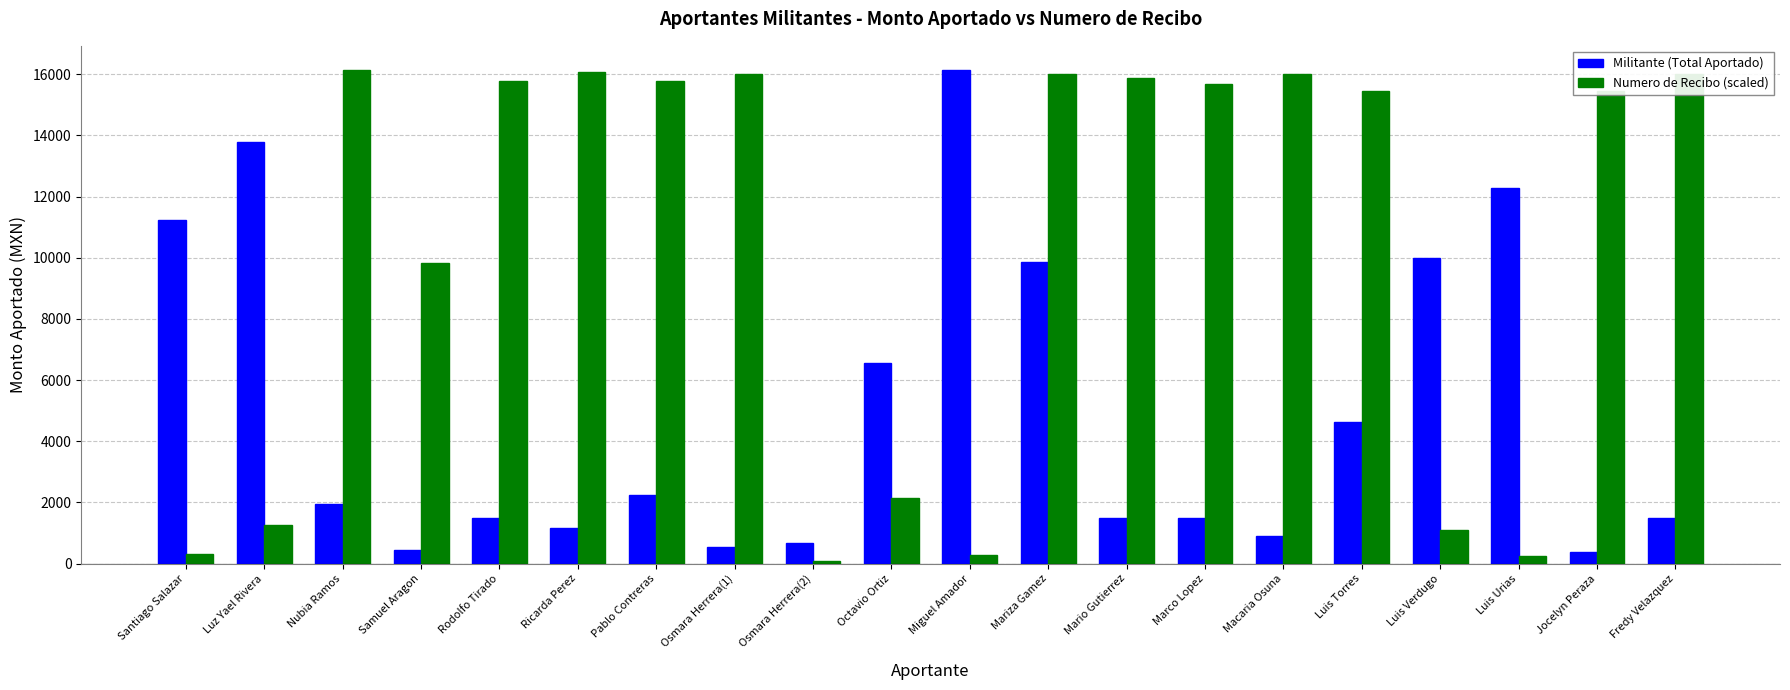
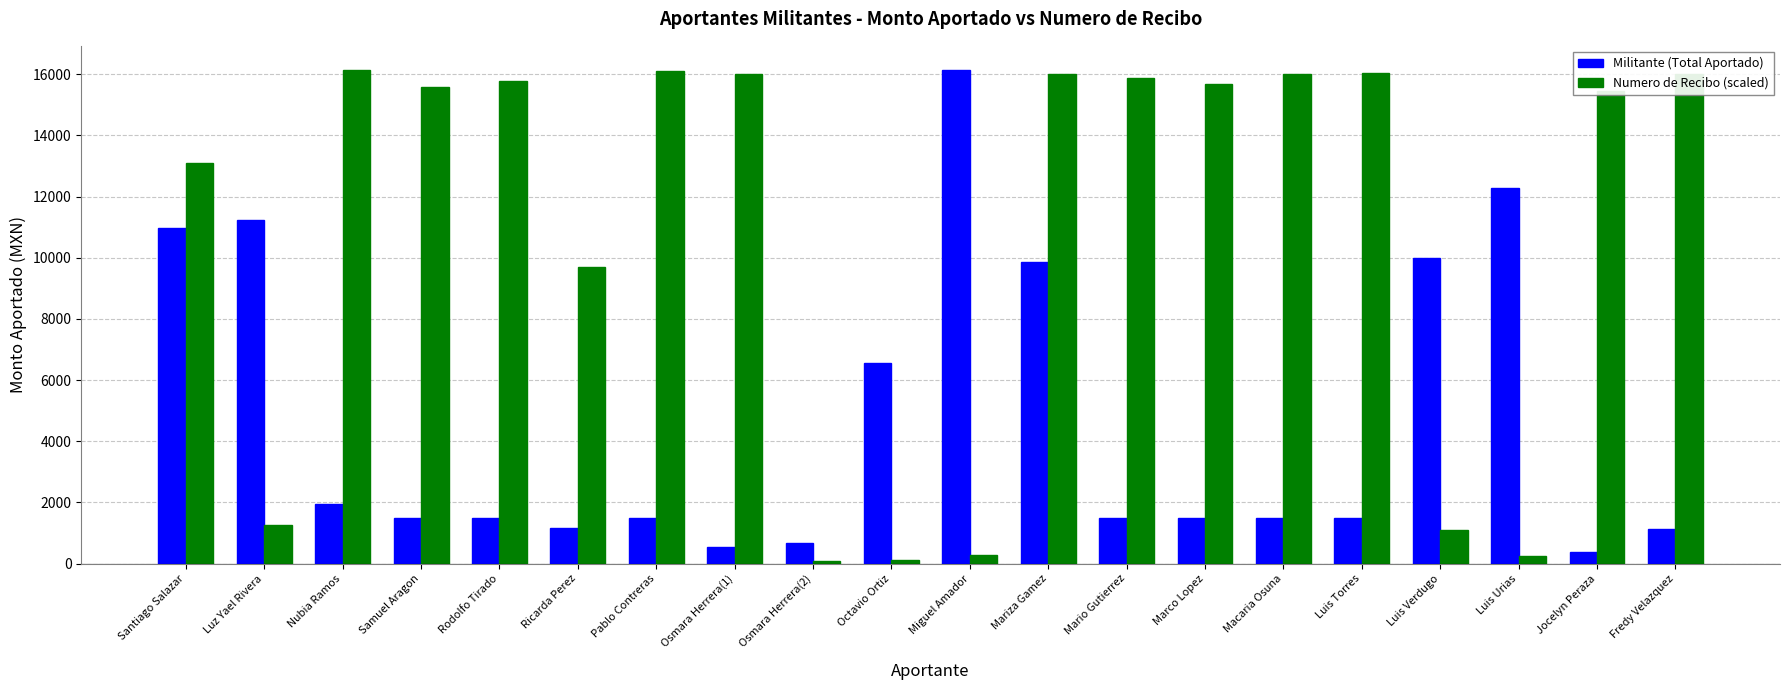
  {
    "Militante (Total Aportado)": {
-     "Santiago Salazar": 11200,
-     "Luz Yael Rivera": 13800,
+     "Santiago Salazar": 11000,
+     "Luz Yael Rivera": 11200,
      "Nubia Ramos": 1900,
-     "Samuel Aragon": 500,
+     "Samuel Aragon": 1500,
      "Rodolfo Tirado": 1500,
      "Ricarda Perez": 1200,
-     "Pablo Contreras": 2200,
+     "Pablo Contreras": 1500,
      "Osmara Herrera(1)": 600,
      "Osmara Herrera(2)": 700,
      "Octavio Ortiz": 6600,
      "Miguel Amador": 16100,
      "Mariza Gamez": 9900,
      "Mario Gutierrez": 1500,
      "Marco Lopez": 1500,
-     "Macaria Osuna": 900,
-     "Luis Torres": 4600,
+     "Macaria Osuna": 1500,
+     "Luis Torres": 1500,
      "Luis Verdugo": 10000,
      "Luis Urias": 12300,
      "Jocelyn Peraza": 400,
-     "Fredy Velazquez": 1500
+     "Fredy Velazquez": 1100
    },
    "Numero de Recibo (scaled)": {
-     "Santiago Salazar": 300,
+     "Santiago Salazar": 13100,
      "Luz Yael Rivera": 1300,
      "Nubia Ramos": 16100,
-     "Samuel Aragon": 9800,
+     "Samuel Aragon": 15600,
      "Rodolfo Tirado": 15800,
-     "Ricarda Perez": 16100,
-     "Pablo Contreras": 15800,
+     "Ricarda Perez": 9700,
+     "Pablo Contreras": 16100,
      "Osmara Herrera(1)": 16000,
-     "Octavio Ortiz": 2100,
+     "Octavio Ortiz": 100,
      "Miguel Amador": 300,
      "Mariza Gamez": 16000,
      "Mario Gutierrez": 15900,
      "Marco Lopez": 15700,
      "Macaria Osuna": 16000,
-     "Luis Torres": 15400,
+     "Luis Torres": 16000,
      "Luis Verdugo": 1100,
      "Luis Urias": 300
    }
  }
